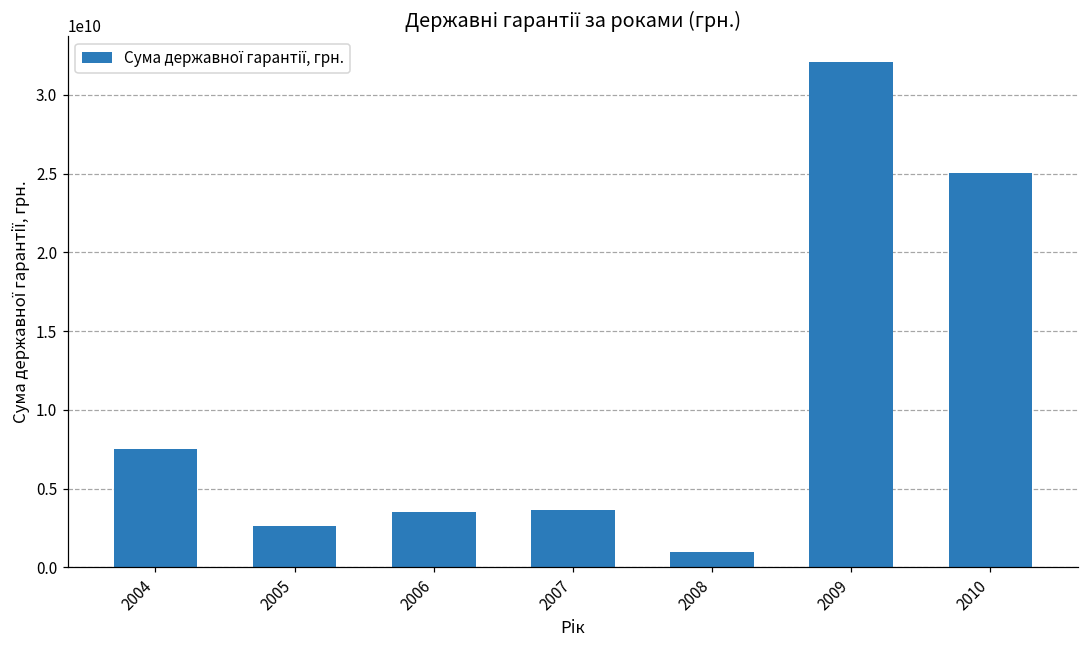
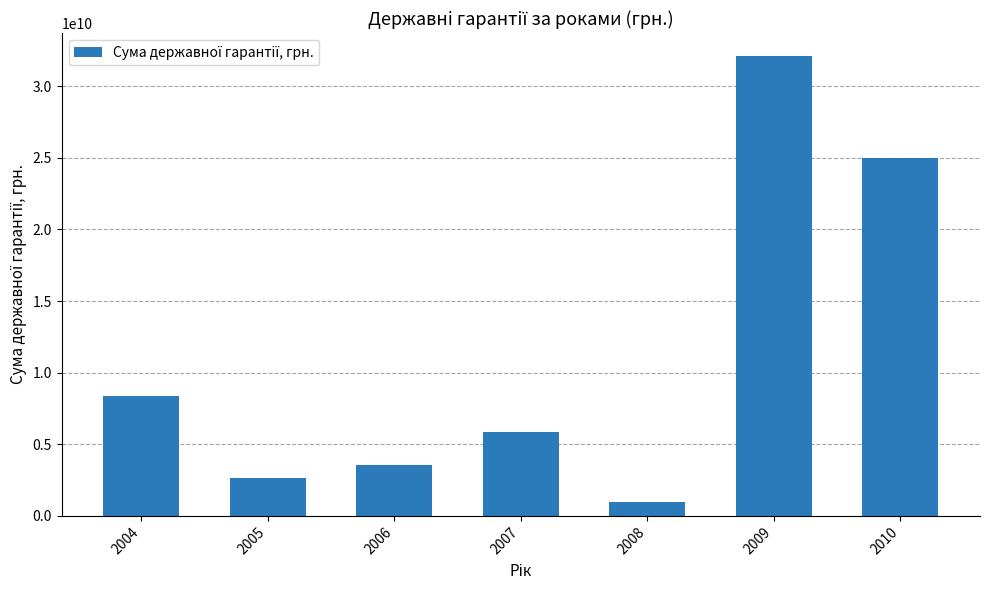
  {
-   "2004": 7500000000,
+   "2004": 8400000000,
    "2005": 2600000000,
    "2006": 3500000000,
-   "2007": 3600000000,
+   "2007": 5900000000,
    "2008": 1000000000,
    "2009": 32100000000,
    "2010": 25000000000
  }
